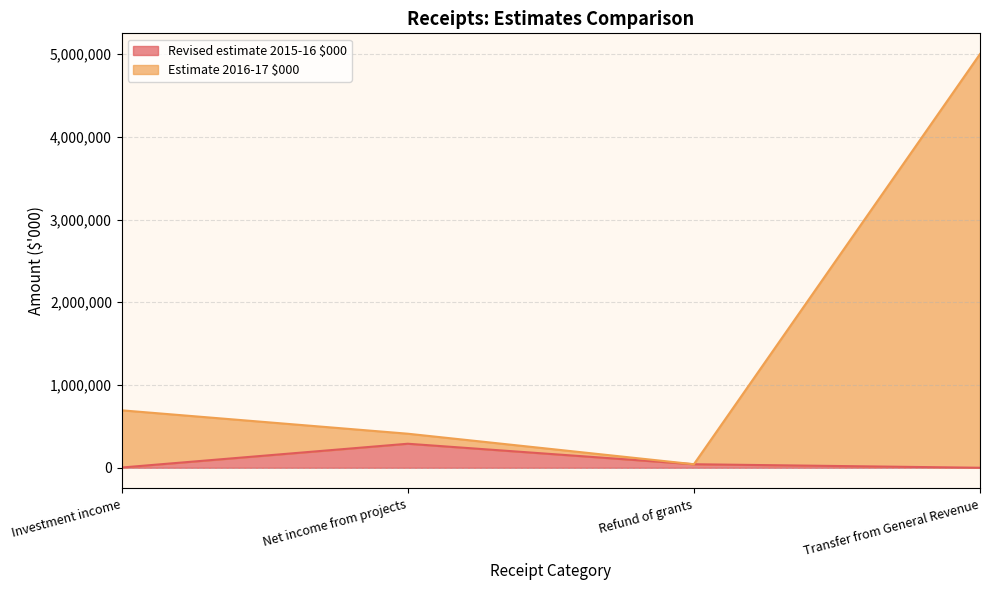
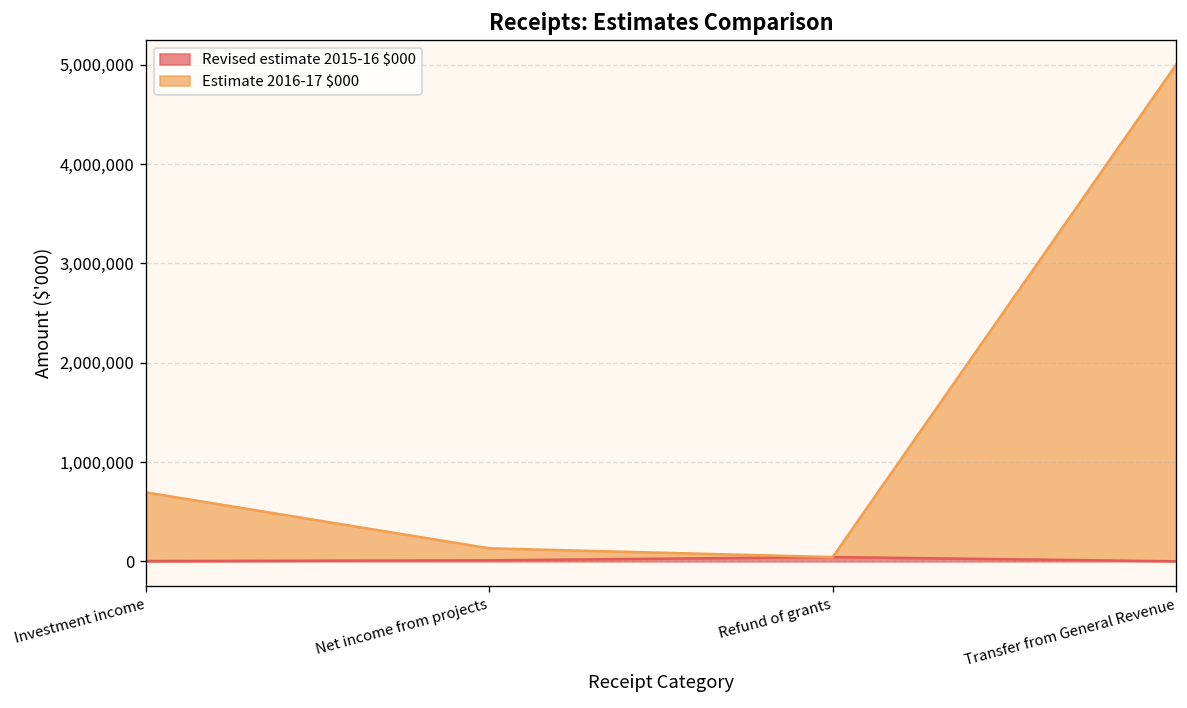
  {
    "Revised estimate 2015-16 $000": {
      "Investment income": "0",
-     "Net income from projects": "300,000",
+     "Net income from projects": "0",
      "Transfer from General Revenue": "0"
    },
    "Estimate 2016-17 $000": {
      "Investment income": "700,000",
      "Net income from projects": "100,000",
      "Transfer from General Revenue": "5,000,000"
    }
  }
